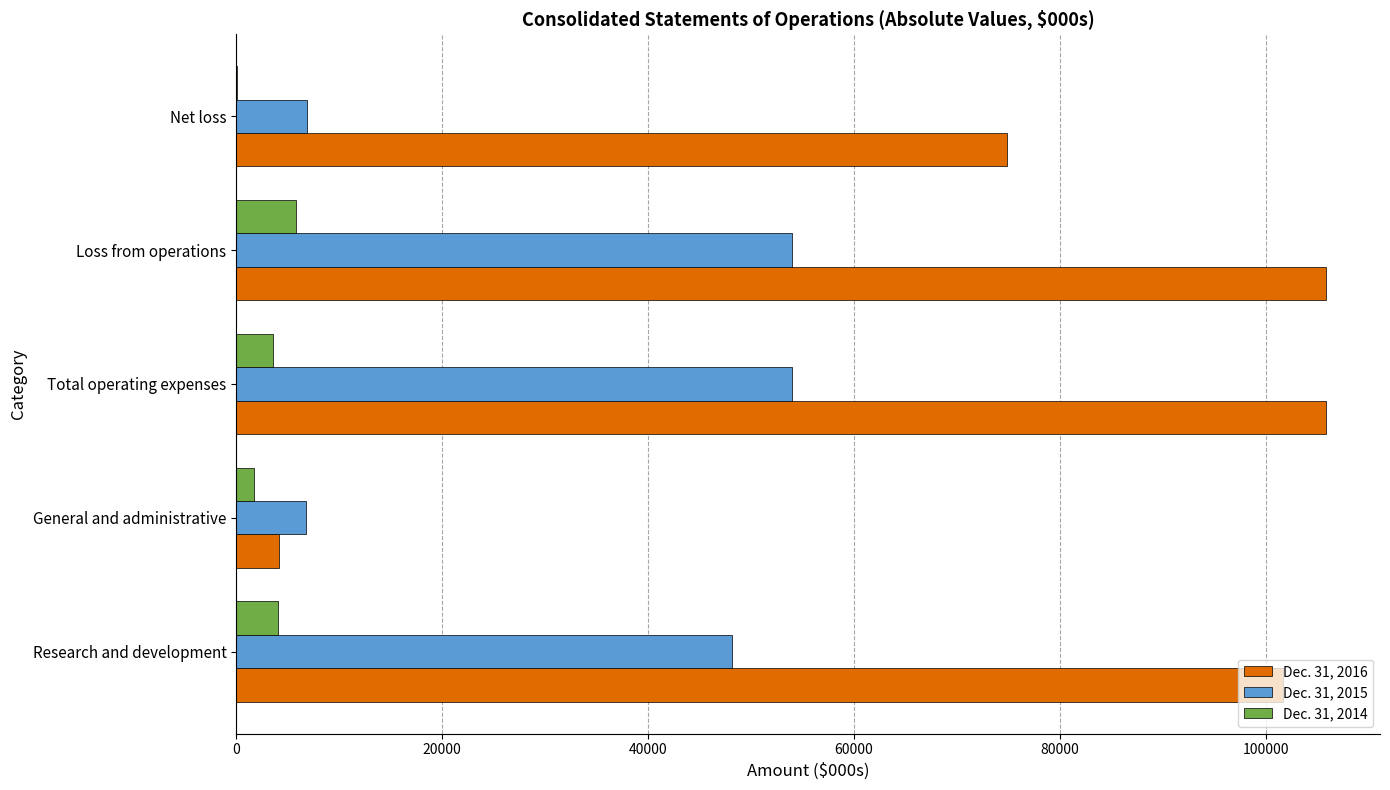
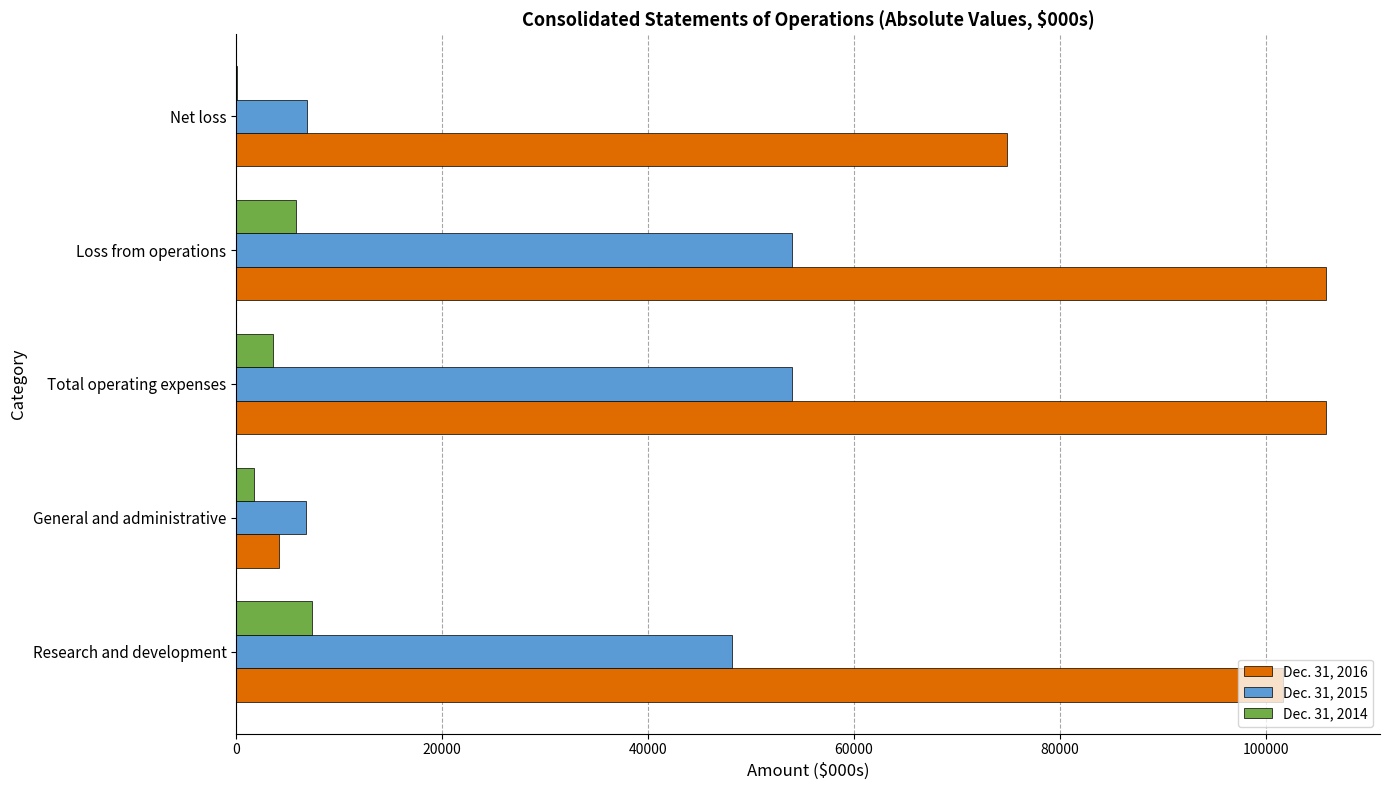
  {
    "Dec. 31, 2016": {
      "Net loss": 74900,
      "Loss from operations": 105800,
      "Total operating expenses": 105800,
      "General and administrative": 4100
    },
    "Dec. 31, 2015": {
      "Net loss": 6800,
      "Loss from operations": 53900,
      "Total operating expenses": 54000,
      "General and administrative": 6800,
      "Research and development": 48100
    },
    "Dec. 31, 2014": {
      "Loss from operations": 5800,
      "Total operating expenses": 3600,
      "General and administrative": 1700,
-     "Research and development": 4100
+     "Research and development": 7400
    }
  }
